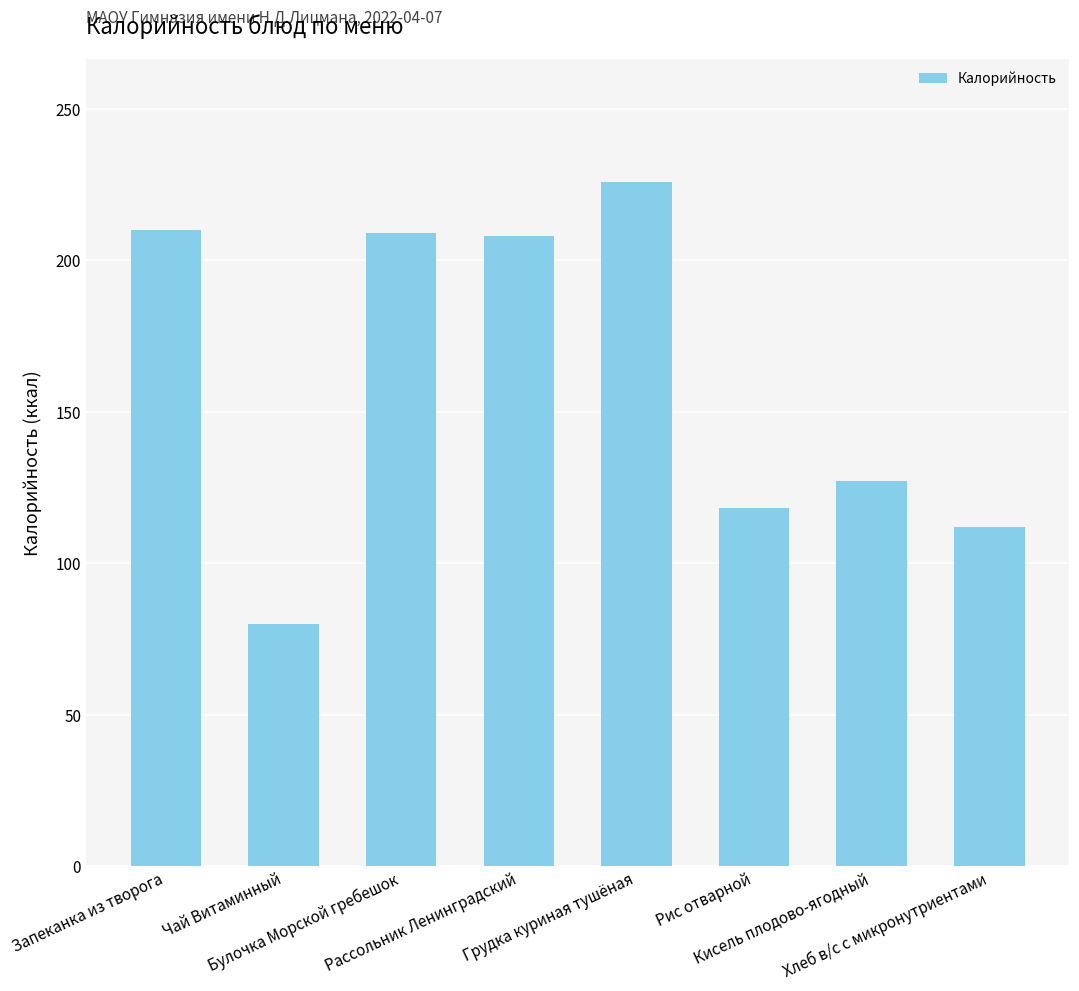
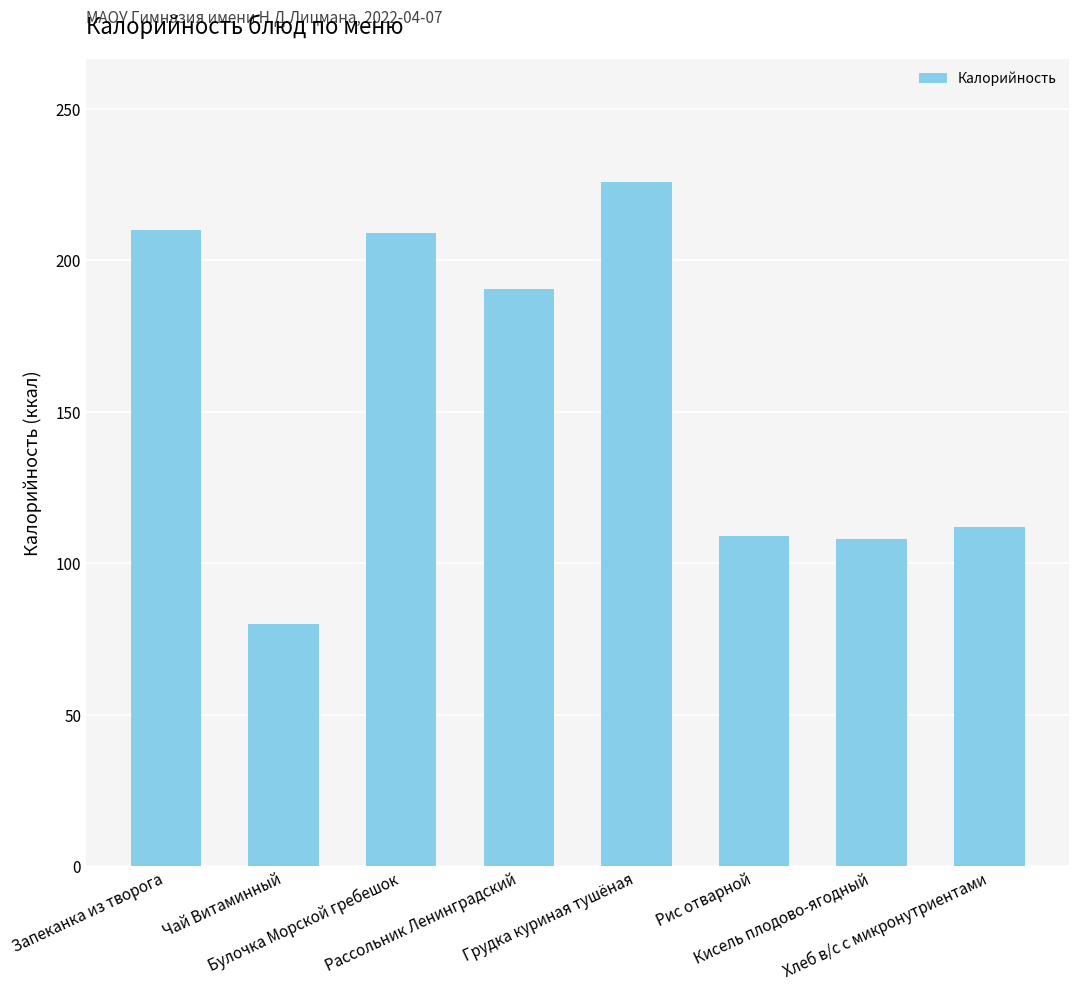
  {
    "Запеканка из творога": 210,
    "Чай Витаминный": 80,
    "Булочка Морской гребешок": 209,
-   "Рассольник Ленинградский": 208,
+   "Рассольник Ленинградский": 190,
    "Грудка куриная тушёная": 226,
-   "Рис отварной": 118,
-   "Кисель плодово-ягодный": 127,
+   "Рис отварной": 109,
+   "Кисель плодово-ягодный": 108,
    "Хлеб в/с с микронутриентами": 112
  }
